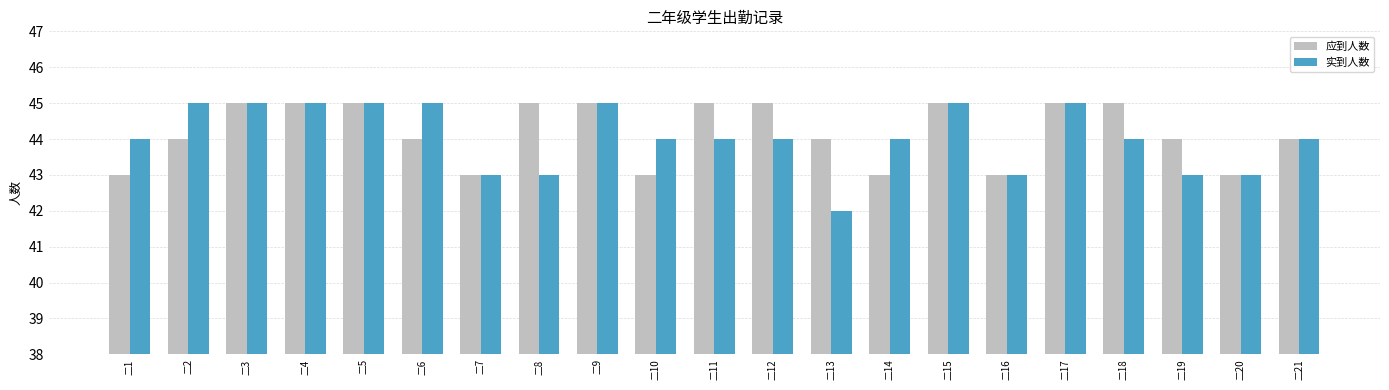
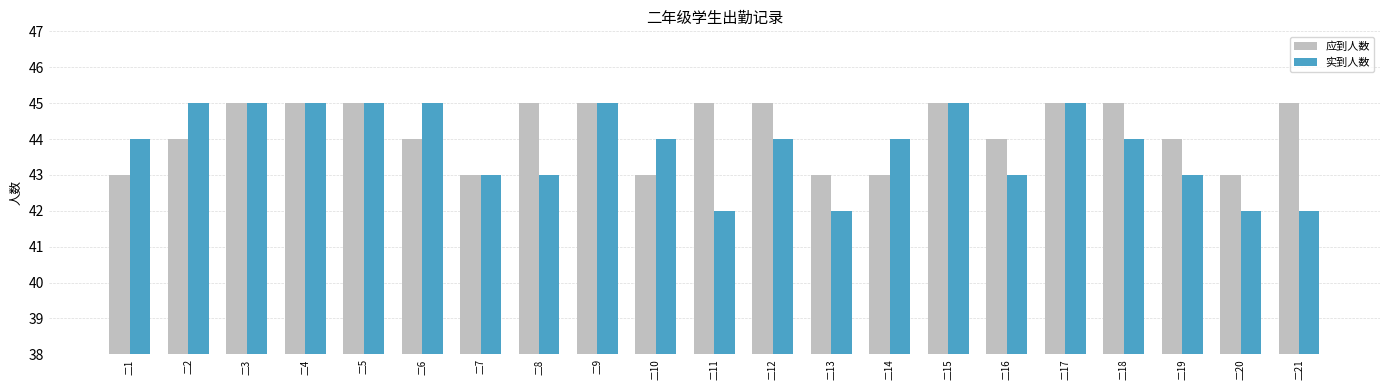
  {
    "应到人数": {
      "二1": 43,
      "二2": 44,
      "二3": 45,
      "二4": 45,
      "二5": 45,
      "二6": 44,
      "二7": 43,
      "二8": 45,
      "二9": 45,
      "二10": 43,
      "二11": 45,
      "二12": 45,
-     "二13": 44,
+     "二13": 43,
      "二14": 43,
      "二15": 45,
-     "二16": 43,
+     "二16": 44,
      "二17": 45,
      "二18": 45,
      "二19": 44,
      "二20": 43,
-     "二21": 44
+     "二21": 45
    },
    "实到人数": {
      "二1": 44,
      "二2": 45,
      "二3": 45,
      "二4": 45,
      "二5": 45,
      "二6": 45,
      "二7": 43,
      "二8": 43,
      "二9": 45,
      "二10": 44,
-     "二11": 44,
+     "二11": 42,
      "二12": 44,
      "二13": 42,
      "二14": 44,
      "二15": 45,
      "二16": 43,
      "二17": 45,
      "二18": 44,
      "二19": 43,
-     "二20": 43,
-     "二21": 44
+     "二20": 42,
+     "二21": 42
    }
  }
